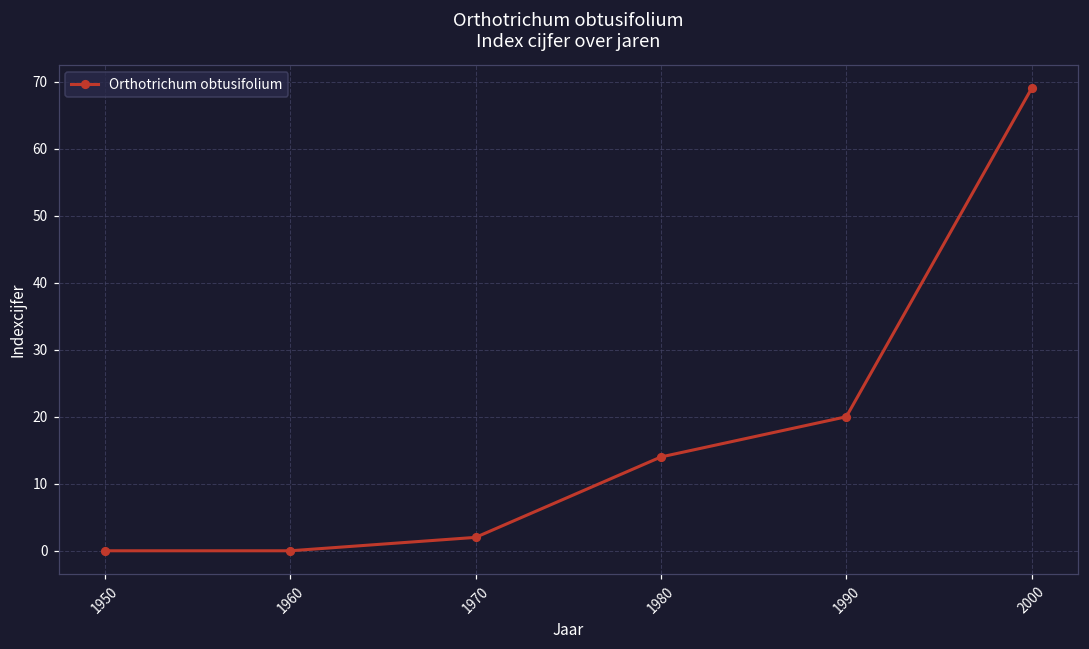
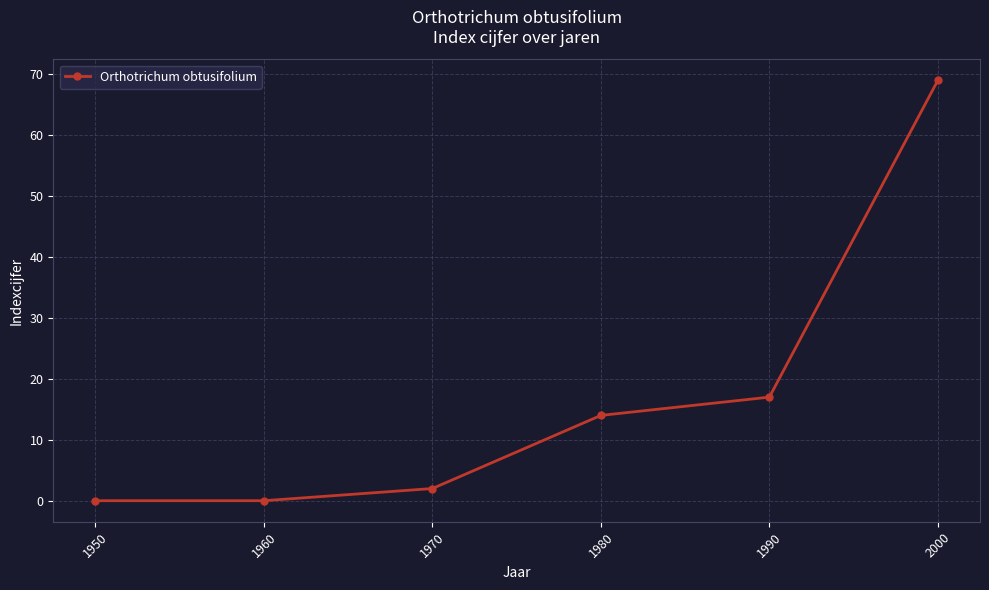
  {
    "1950": 0,
    "1960": 0,
    "1970": 2,
    "1980": 14,
-   "1990": 20,
+   "1990": 17,
    "2000": 69
  }
